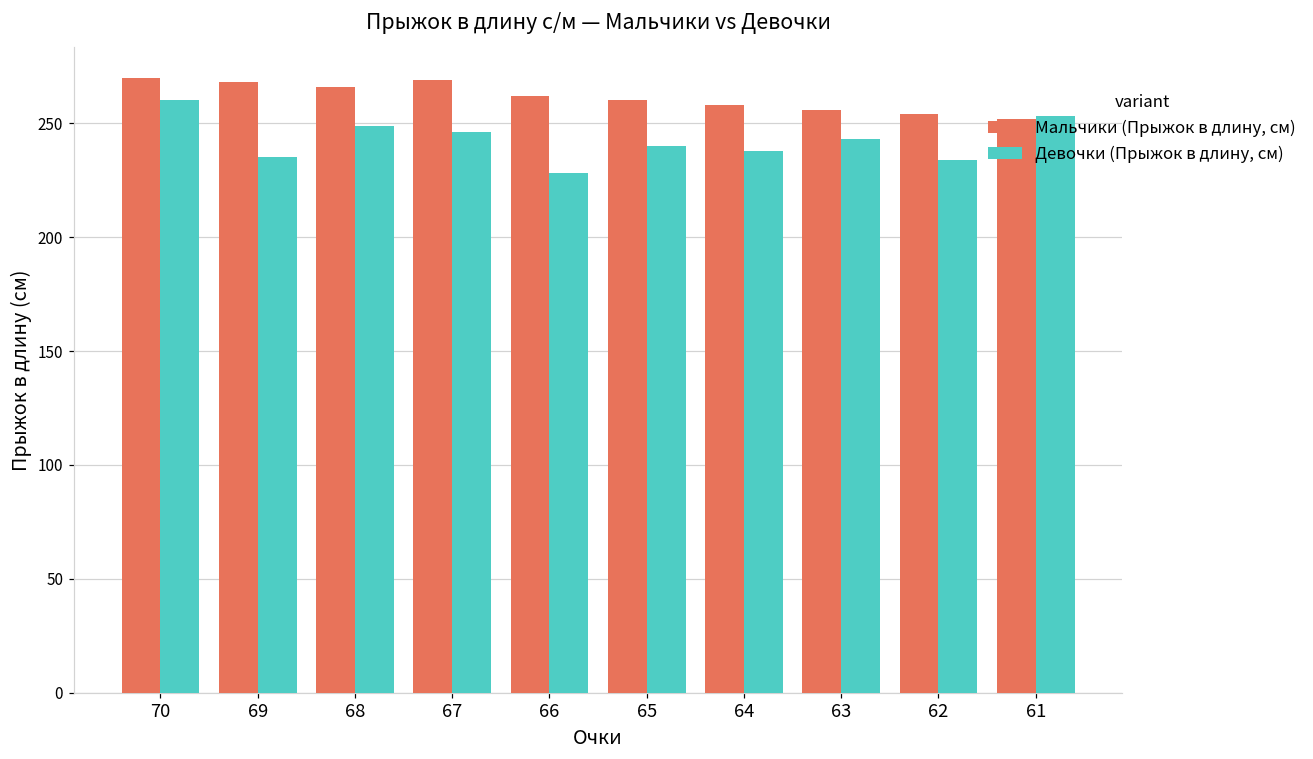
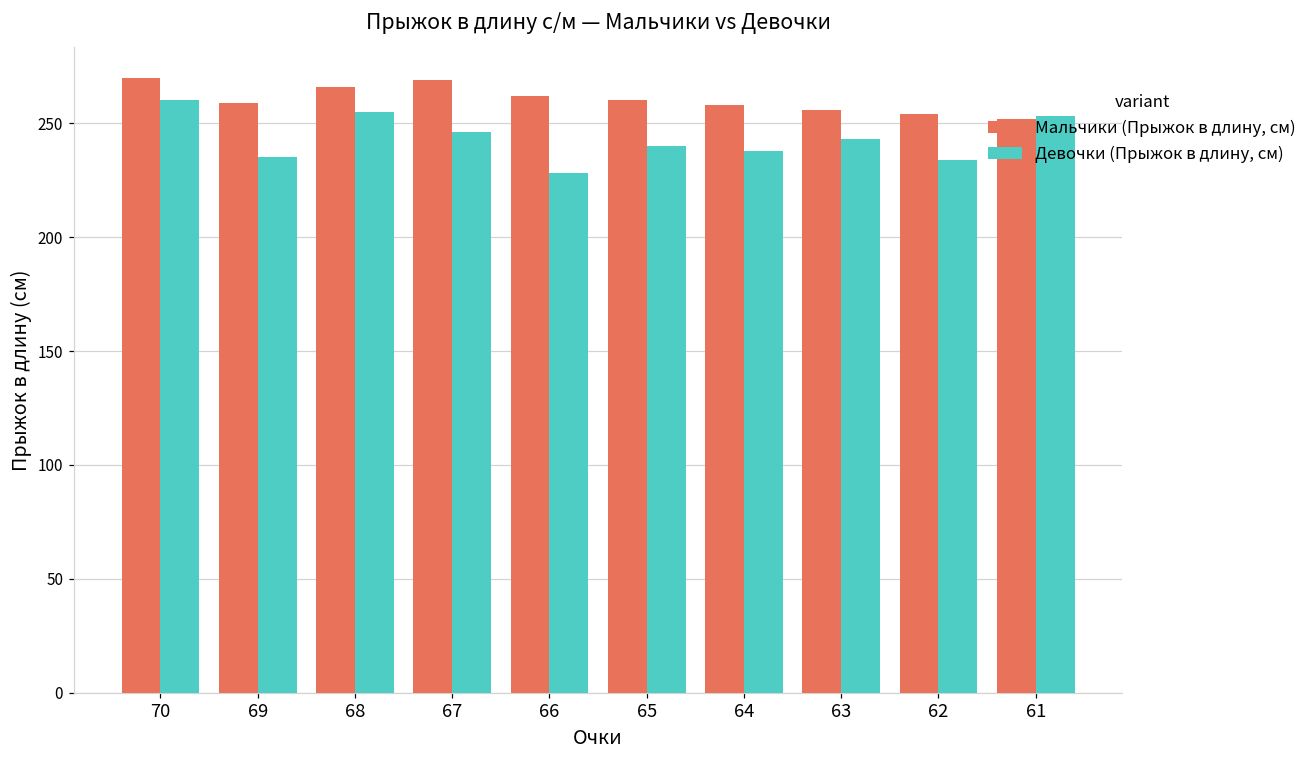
  {
    "Мальчики (Прыжок в длину, см)": {
      "70": 270,
-     "69": 268,
+     "69": 259,
      "68": 266,
      "67": 269,
      "66": 262,
      "65": 260,
      "64": 258,
      "63": 256,
      "62": 254,
      "61": 252
    },
    "Девочки (Прыжок в длину, см)": {
      "70": 260,
      "69": 235,
-     "68": 249,
+     "68": 255,
      "67": 246,
      "66": 228,
      "65": 240,
      "64": 238,
      "63": 243,
      "62": 234,
      "61": 253
    }
  }
